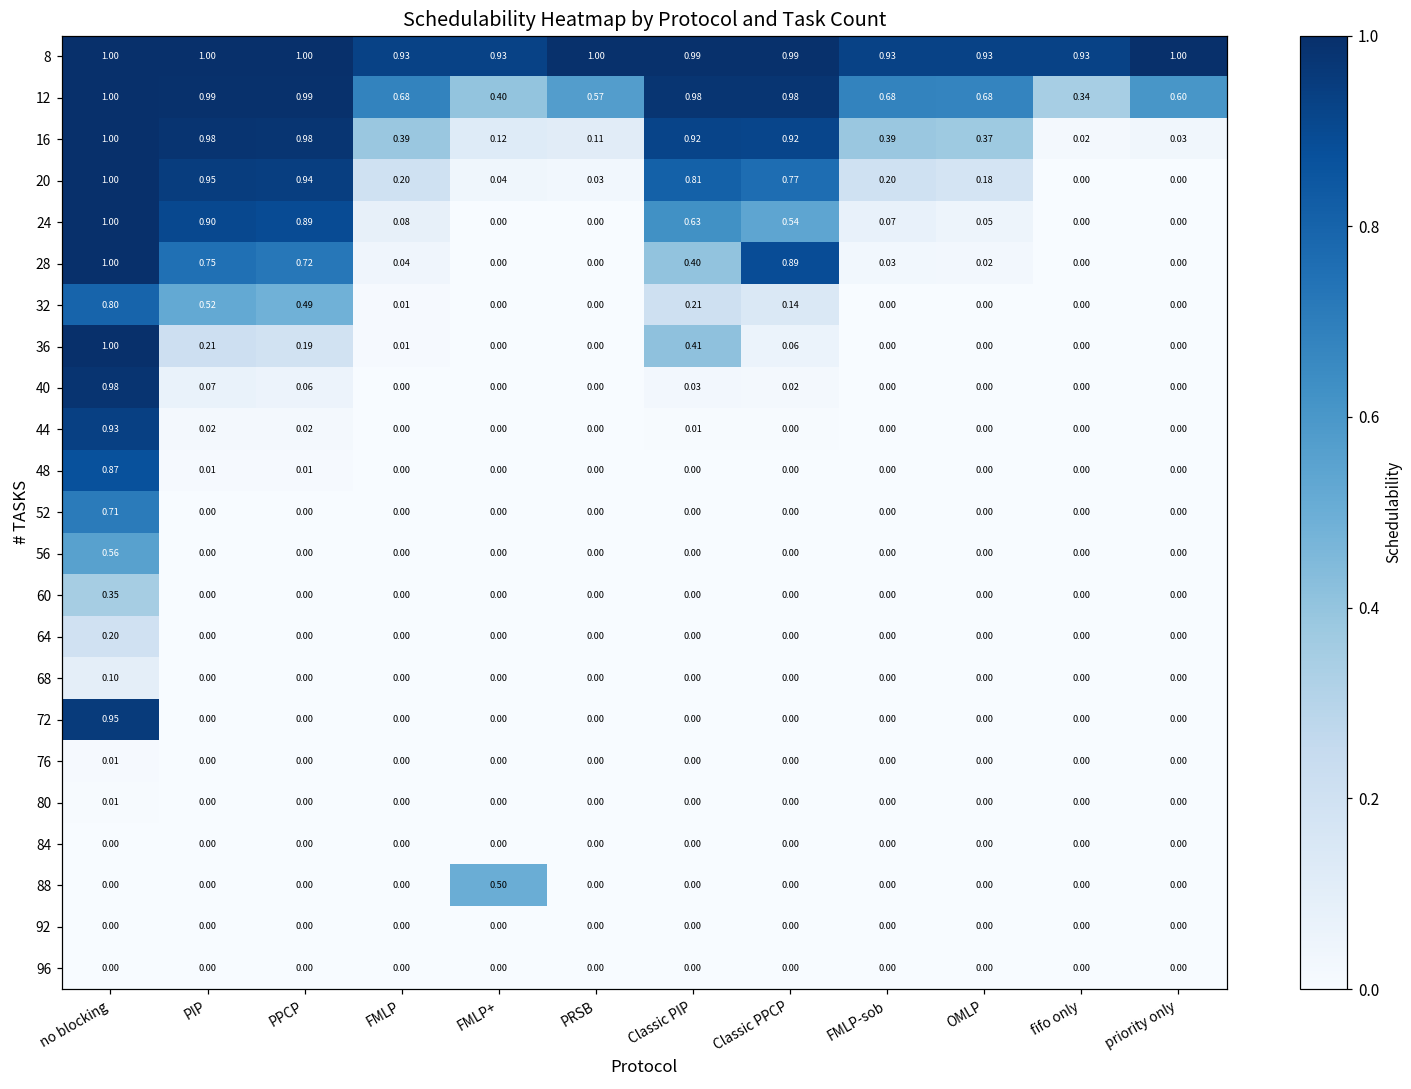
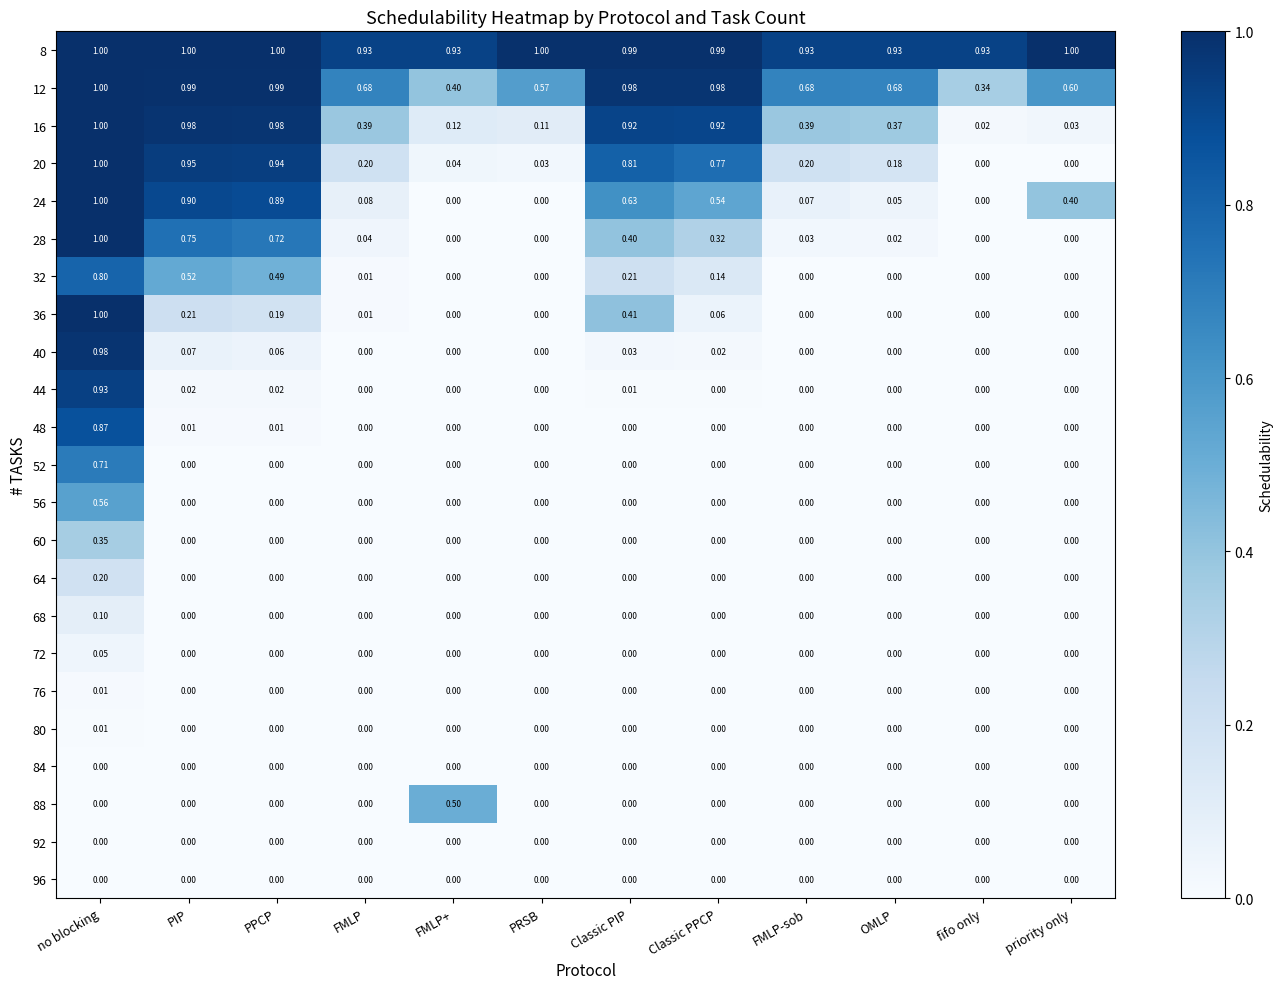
  {
    "24": {
      "no blocking": 1.00,
      "PIP": 0.90,
      "PPCP": 0.89,
      "FMLP": 0.08,
      "FMLP+": 0.00,
      "PRSB": 0.00,
      "Classic PIP": 0.63,
      "Classic PPCP": 0.54,
      "FMLP-sob": 0.07,
      "OMLP": 0.05,
      "fifo only": 0.00,
-     "priority only": 0.00
+     "priority only": 0.40
    },
    "28": {
      "no blocking": 1.00,
      "PIP": 0.75,
      "PPCP": 0.72,
      "FMLP": 0.04,
      "FMLP+": 0.00,
      "PRSB": 0.00,
      "Classic PIP": 0.40,
-     "Classic PPCP": 0.89,
+     "Classic PPCP": 0.32,
      "FMLP-sob": 0.03,
      "OMLP": 0.02,
      "fifo only": 0.00,
      "priority only": 0.00
    },
    "72": {
-     "no blocking": 0.95,
+     "no blocking": 0.05,
      "PIP": 0.00,
      "PPCP": 0.00,
      "FMLP": 0.00,
      "FMLP+": 0.00,
      "PRSB": 0.00,
      "Classic PIP": 0.00,
      "Classic PPCP": 0.00,
      "FMLP-sob": 0.00,
      "OMLP": 0.00,
      "fifo only": 0.00,
      "priority only": 0.00
    }
  }
